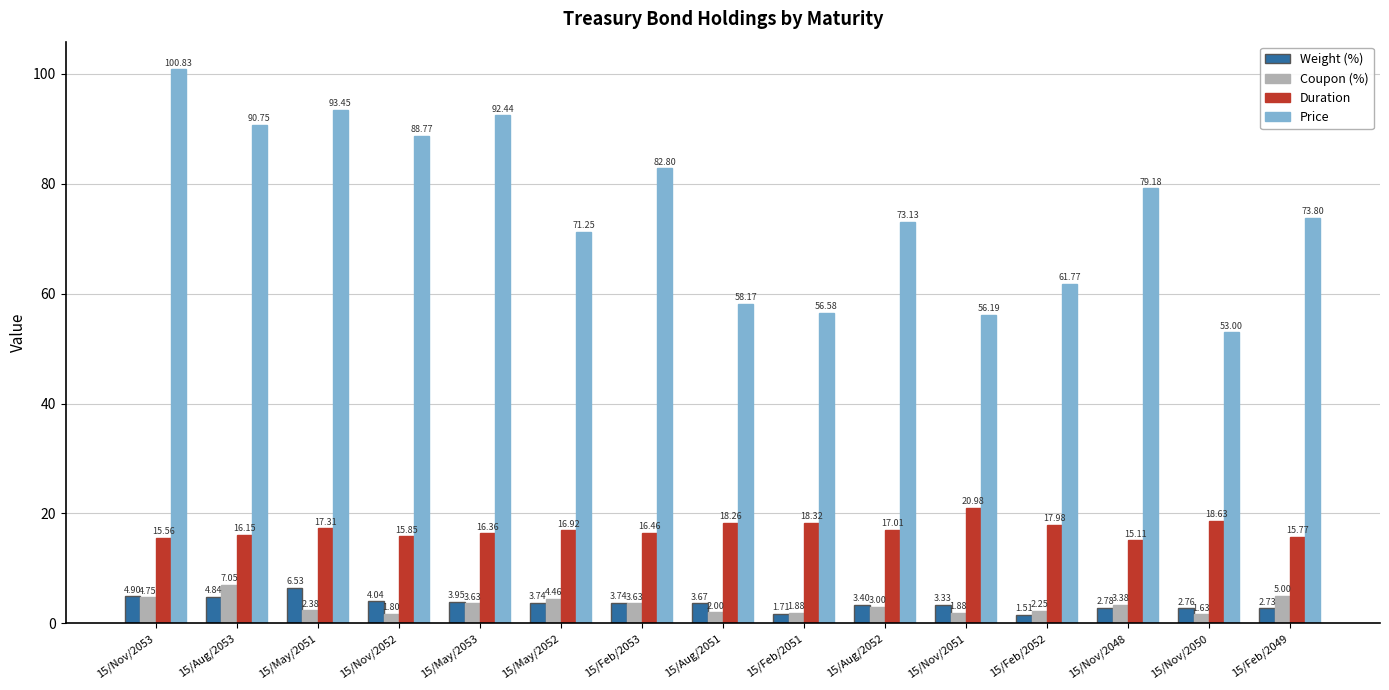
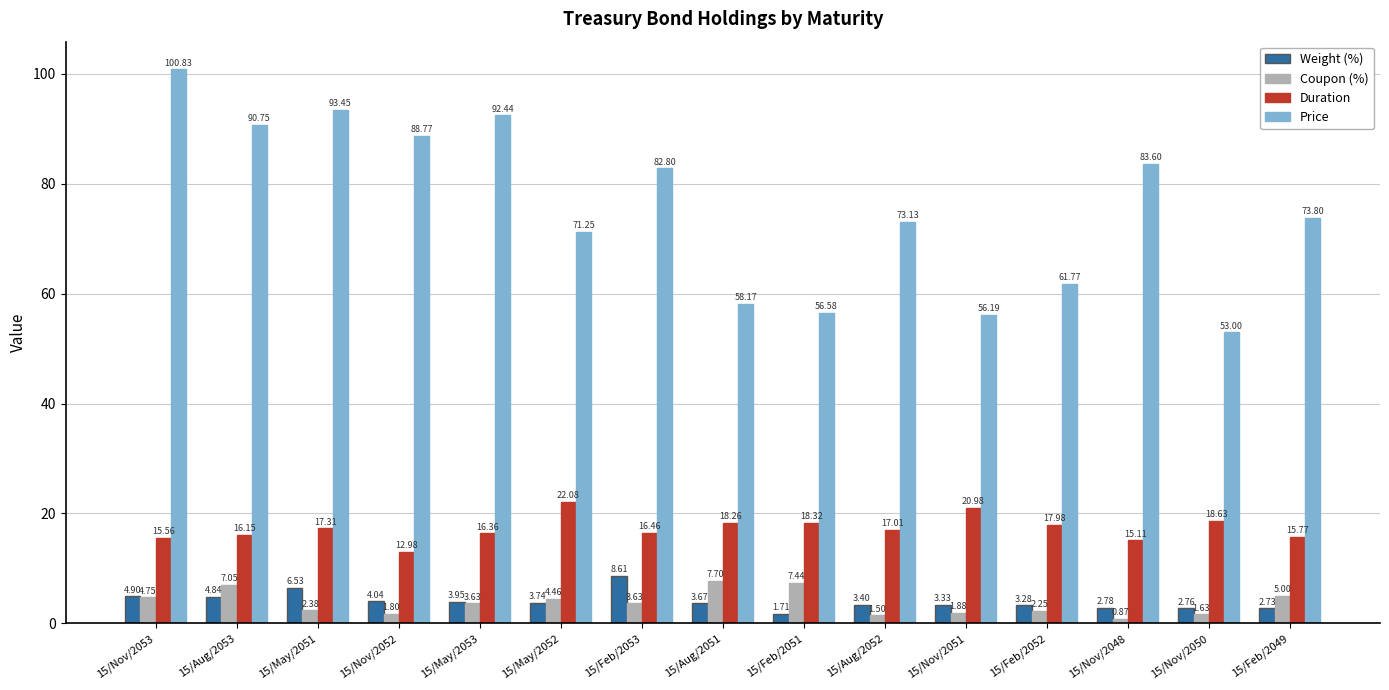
  {
    "Weight (%)": {
      "15/Nov/2053": 4.90,
      "15/Aug/2053": 4.84,
      "15/May/2051": 6.53,
      "15/Nov/2052": 4.04,
      "15/May/2053": 3.95,
      "15/May/2052": 3.74,
-     "15/Feb/2053": 3.74,
+     "15/Feb/2053": 8.61,
      "15/Aug/2051": 3.67,
      "15/Feb/2051": 1.71,
      "15/Aug/2052": 3.40,
      "15/Nov/2051": 3.33,
-     "15/Feb/2052": 1.51,
+     "15/Feb/2052": 3.28,
      "15/Nov/2048": 2.78,
      "15/Nov/2050": 2.76,
      "15/Feb/2049": 2.73
    },
    "Coupon (%)": {
      "15/Nov/2053": 4.75,
      "15/Aug/2053": 7.05,
      "15/May/2051": 2.38,
      "15/Nov/2052": 1.80,
      "15/May/2053": 3.63,
      "15/May/2052": 4.46,
      "15/Feb/2053": 3.63,
-     "15/Aug/2051": 2.00,
-     "15/Feb/2051": 1.88,
-     "15/Aug/2052": 3.00,
+     "15/Aug/2051": 7.70,
+     "15/Feb/2051": 7.44,
+     "15/Aug/2052": 1.50,
      "15/Nov/2051": 1.88,
      "15/Feb/2052": 2.25,
-     "15/Nov/2048": 3.38,
+     "15/Nov/2048": 0.87,
      "15/Nov/2050": 1.63,
      "15/Feb/2049": 5.00
    },
    "Duration": {
      "15/Nov/2053": 15.56,
      "15/Aug/2053": 16.15,
      "15/May/2051": 17.31,
-     "15/Nov/2052": 15.85,
+     "15/Nov/2052": 12.98,
      "15/May/2053": 16.36,
-     "15/May/2052": 16.92,
+     "15/May/2052": 22.08,
      "15/Feb/2053": 16.46,
      "15/Aug/2051": 18.26,
      "15/Feb/2051": 18.32,
      "15/Aug/2052": 17.01,
      "15/Nov/2051": 20.98,
      "15/Feb/2052": 17.98,
      "15/Nov/2048": 15.11,
      "15/Nov/2050": 18.63,
      "15/Feb/2049": 15.77
    },
    "Price": {
      "15/Nov/2053": 100.83,
      "15/Aug/2053": 90.75,
      "15/May/2051": 93.45,
      "15/Nov/2052": 88.77,
      "15/May/2053": 92.44,
      "15/May/2052": 71.25,
      "15/Feb/2053": 82.80,
      "15/Aug/2051": 58.17,
      "15/Feb/2051": 56.58,
      "15/Aug/2052": 73.13,
      "15/Nov/2051": 56.19,
      "15/Feb/2052": 61.77,
-     "15/Nov/2048": 79.18,
+     "15/Nov/2048": 83.60,
      "15/Nov/2050": 53.00,
      "15/Feb/2049": 73.80
    }
  }
